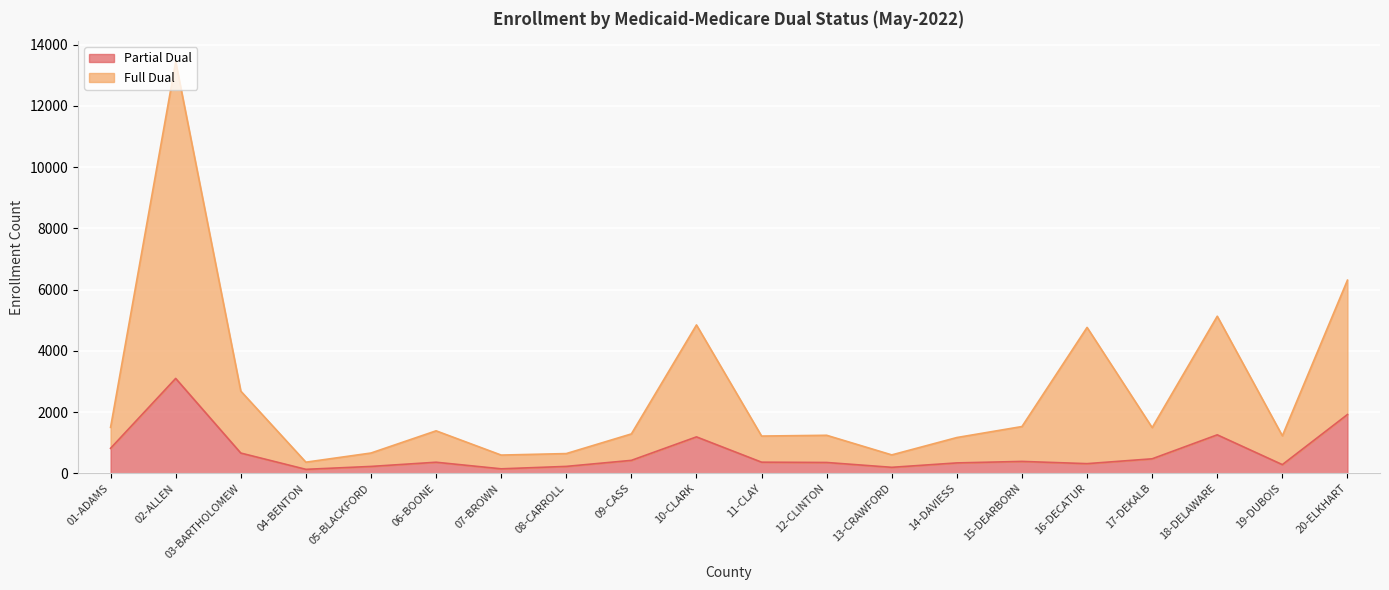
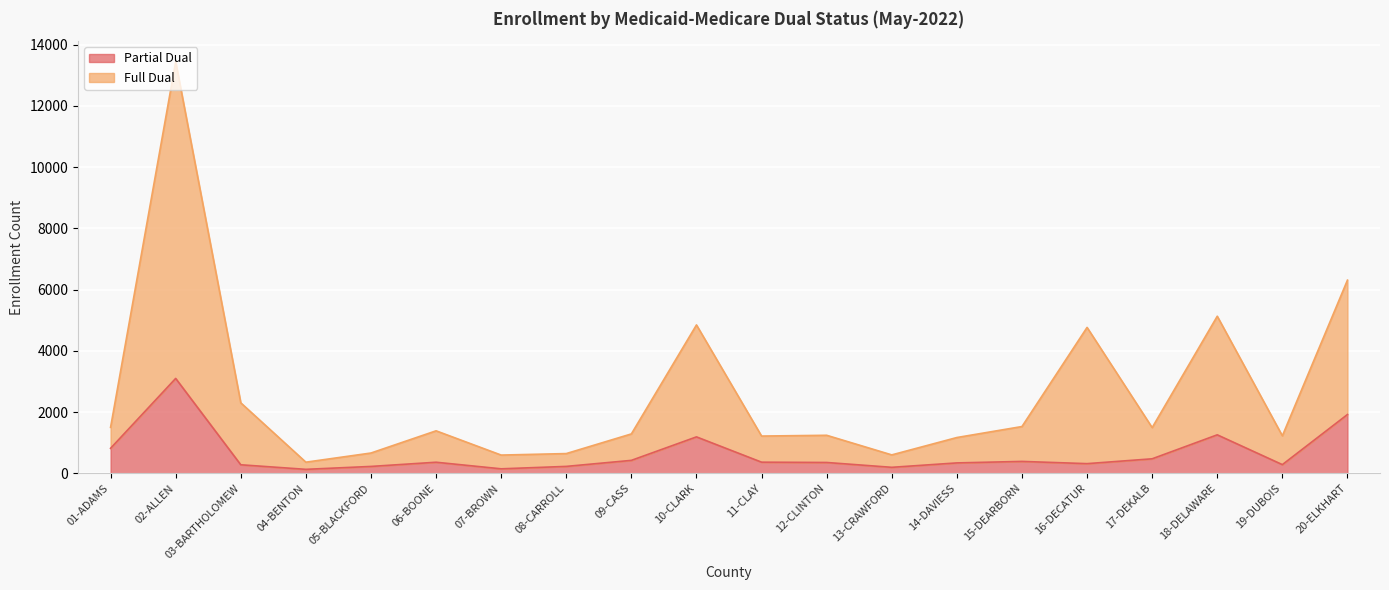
  {
    "Partial Dual": {
      "01-ADAMS": 800,
      "02-ALLEN": 3100,
-     "03-BARTHOLOMEW": 700,
+     "03-BARTHOLOMEW": 300,
      "04-BENTON": 100,
      "05-BLACKFORD": 200,
      "06-BOONE": 400,
      "07-BROWN": 100,
      "08-CARROLL": 200,
      "09-CASS": 400,
      "10-CLARK": 1200,
      "11-CLAY": 400,
      "12-CLINTON": 400,
      "13-CRAWFORD": 200,
      "14-DAVIESS": 300,
      "15-DEARBORN": 400,
      "16-DECATUR": 300,
      "17-DEKALB": 500,
      "18-DELAWARE": 1300,
      "19-DUBOIS": 300,
      "20-ELKHART": 1900
    },
    "Full Dual": {
      "01-ADAMS": 700,
      "03-BARTHOLOMEW": 2000,
      "04-BENTON": 200,
      "05-BLACKFORD": 400,
      "06-BOONE": 1000,
      "07-BROWN": 400,
      "08-CARROLL": 400,
      "09-CASS": 900,
      "10-CLARK": 3700,
      "11-CLAY": 900,
      "12-CLINTON": 900,
      "13-CRAWFORD": 400,
      "14-DAVIESS": 800,
      "15-DEARBORN": 1100,
      "16-DECATUR": 4400,
      "17-DEKALB": 1000,
      "18-DELAWARE": 3900,
      "19-DUBOIS": 900,
      "20-ELKHART": 4400
    }
  }
